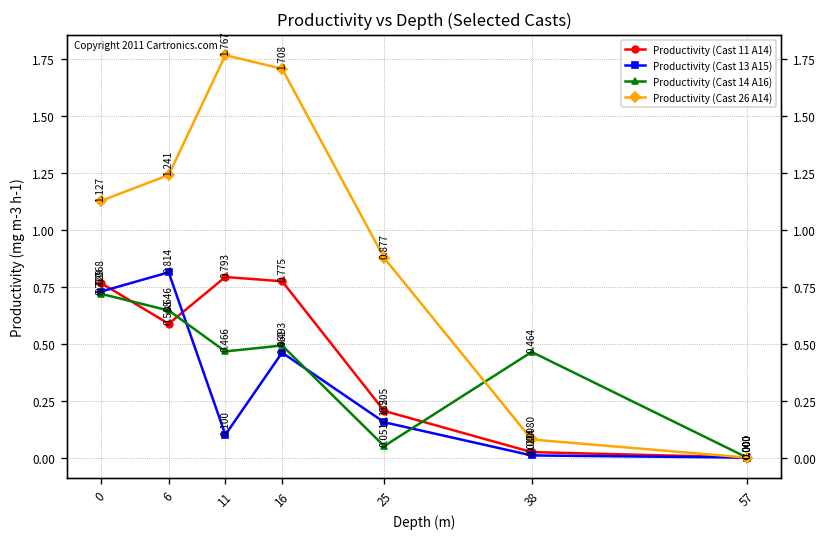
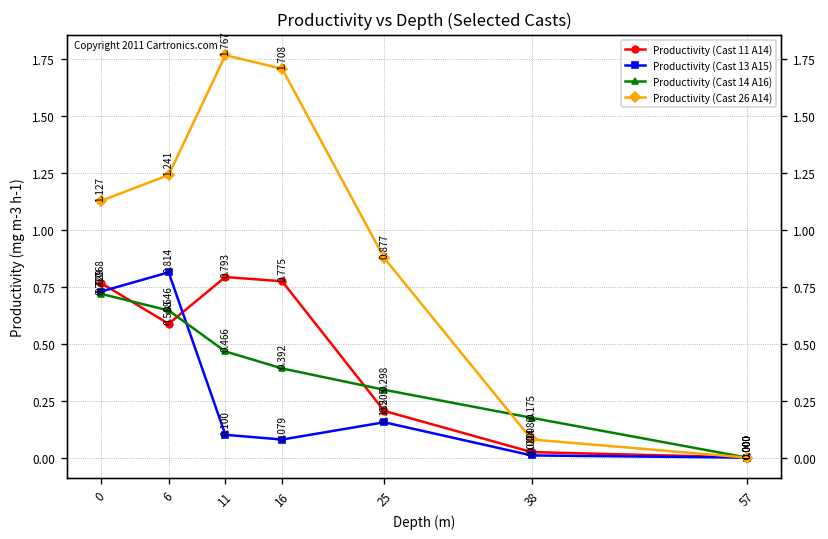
  {
    "Productivity (Cast 11 A14)": {
      "11": 0.793,
      "16": 0.775
    },
    "Productivity (Cast 13 A15)": {
      "6": 0.814,
      "11": 0.100,
-     "16": 0.461
+     "16": 0.079
    },
    "Productivity (Cast 14 A16)": {
      "11": 0.466,
-     "16": 0.493,
-     "25": 0.051,
-     "38": 0.464
+     "16": 0.392,
+     "25": 0.298,
+     "38": 0.175
    },
    "Productivity (Cast 26 A14)": {
      "0": 1.127,
      "6": 1.241,
      "11": 1.767,
      "16": 1.708,
      "25": 0.877
    }
  }
